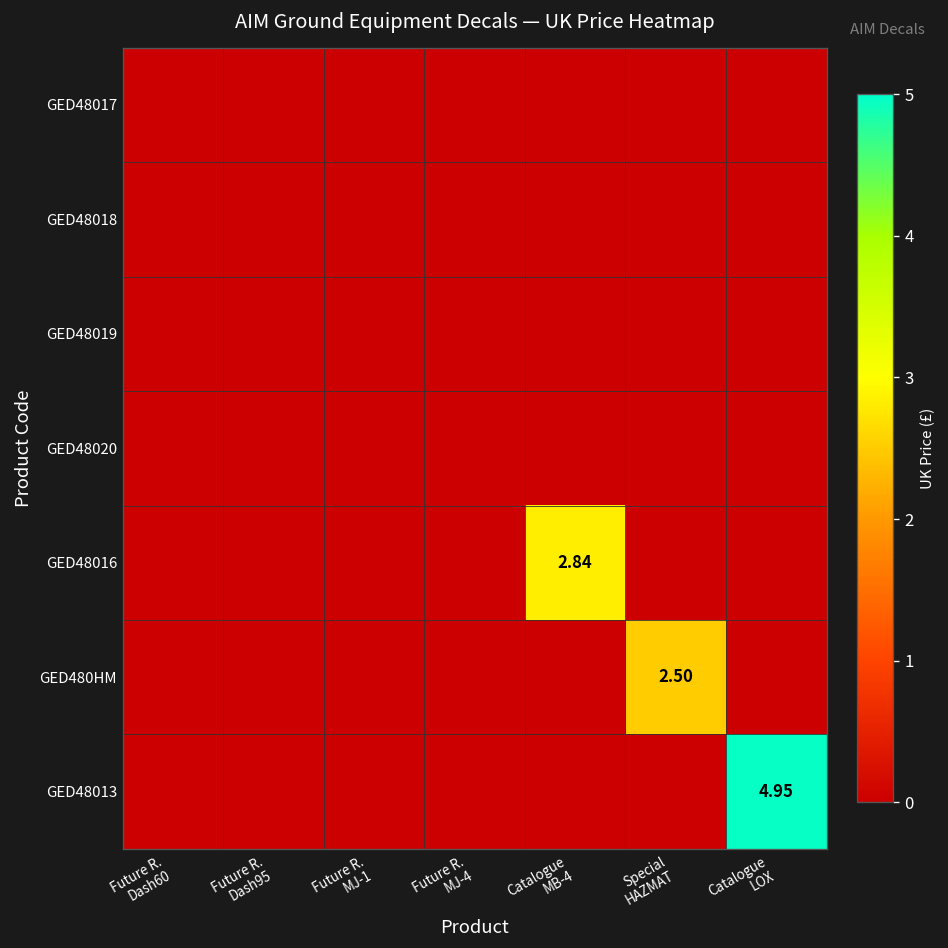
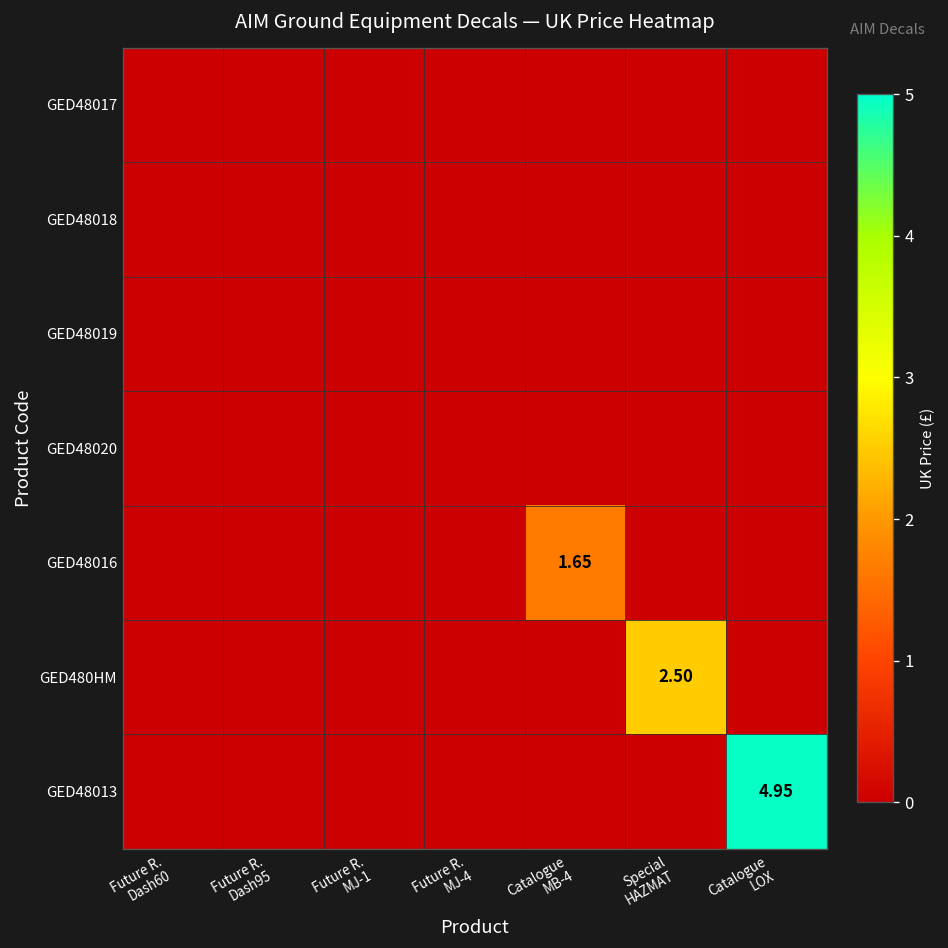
  {
    "GED48016": {
-     "Catalogue MB-4": 2.84
+     "Catalogue MB-4": 1.65
    },
    "GED480HM": {
      "Special HAZMAT": 2.50
    },
    "GED48013": {
      "Catalogue LOX": 4.95
    }
  }
